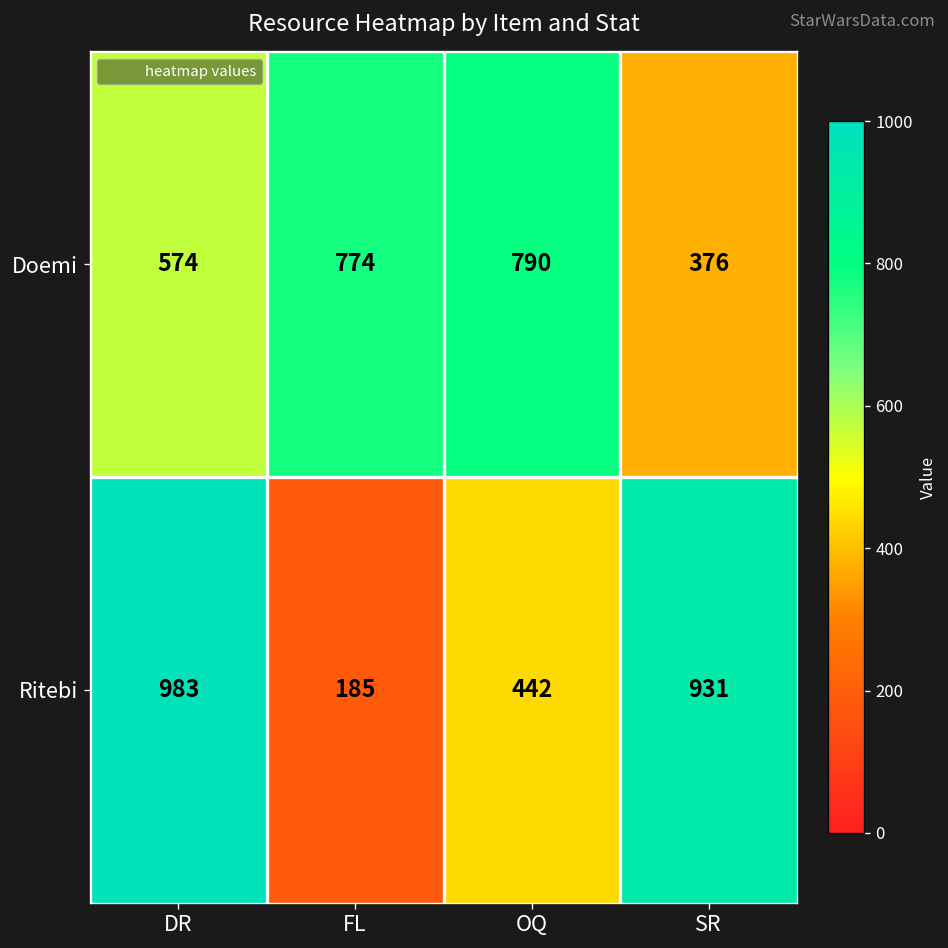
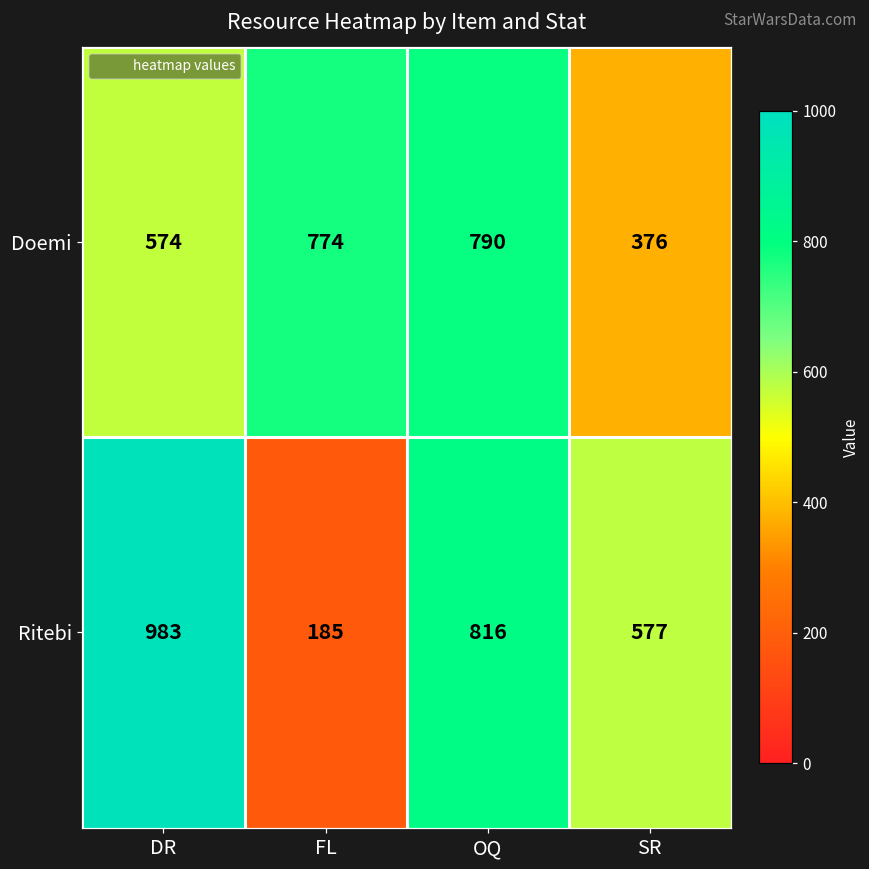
  {
    "Doemi": {
      "DR": 574,
      "FL": 774,
      "OQ": 790,
      "SR": 376
    },
    "Ritebi": {
      "DR": 983,
      "FL": 185,
-     "OQ": 442,
-     "SR": 931
+     "OQ": 816,
+     "SR": 577
    }
  }
